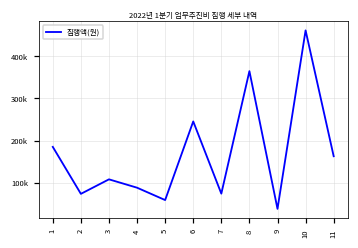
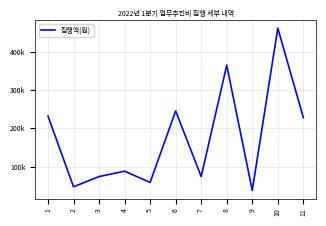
  {
-   "1": 190000,
-   "2": 70000,
-   "3": 110000,
+   "1": 230000,
+   "2": 50000,
+   "3": 70000,
    "4": 90000,
    "5": 60000,
    "6": 250000,
    "7": 70000,
    "8": 360000,
    "9": 40000,
    "10": 460000,
-   "11": 160000
+   "11": 230000
  }
